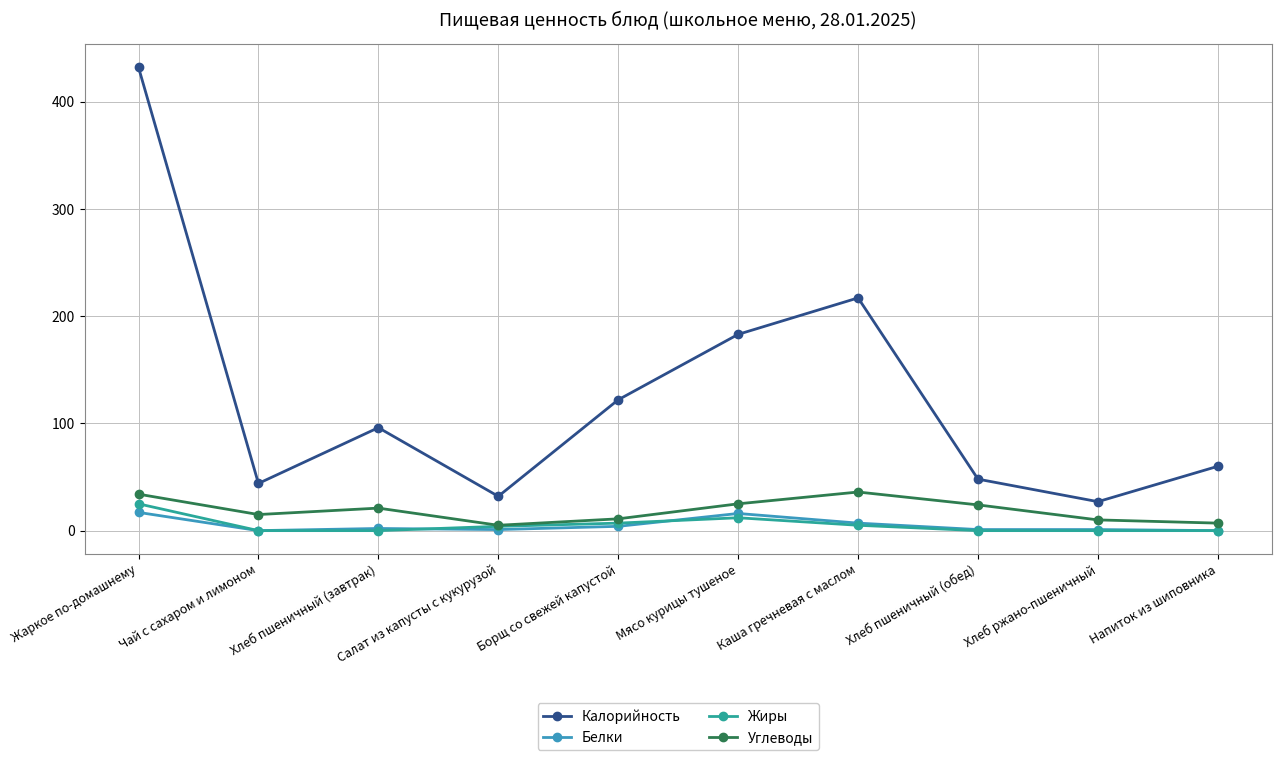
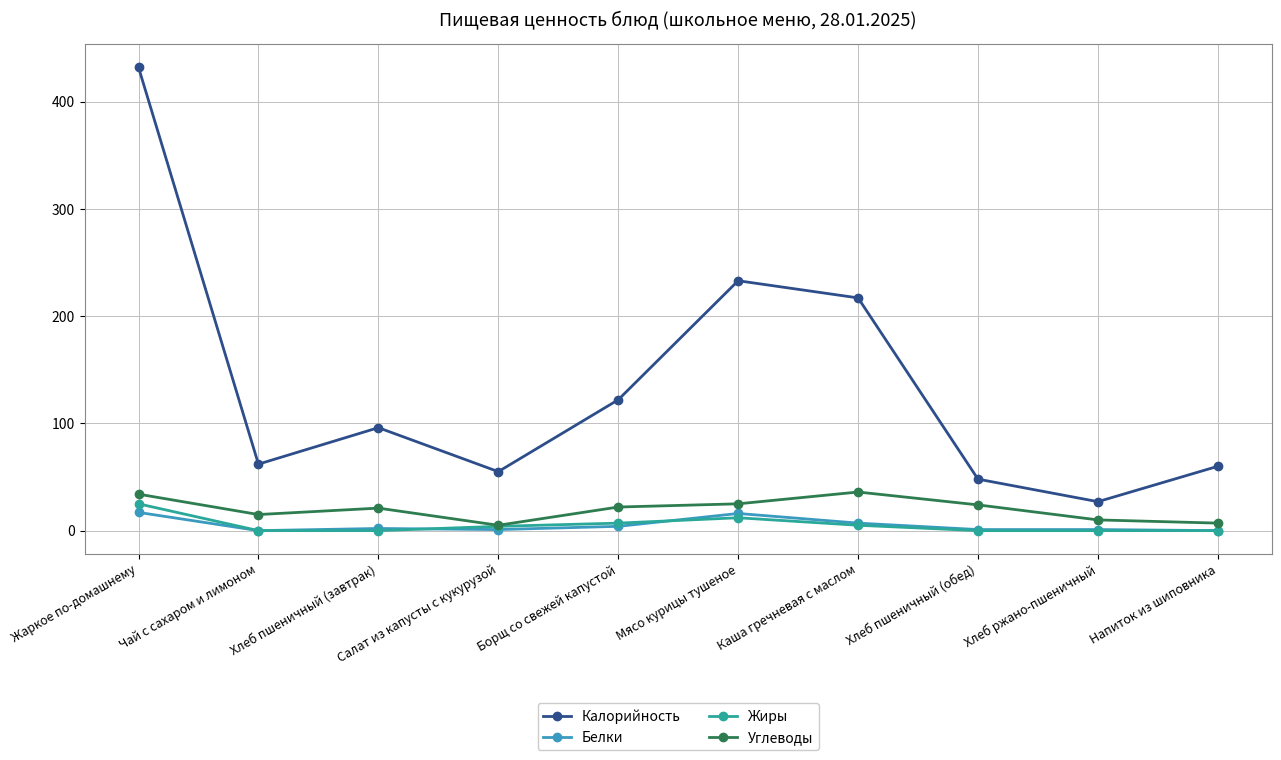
  {
    "Калорийность": {
      "Жаркое по-домашнему": 432,
-     "Чай с сахаром и лимоном": 44,
+     "Чай с сахаром и лимоном": 62,
      "Хлеб пшеничный (завтрак)": 96,
-     "Салат из капусты с кукурузой": 32,
+     "Салат из капусты с кукурузой": 55,
      "Борщ со свежей капустой": 122,
-     "Мясо курицы тушеное": 183,
+     "Мясо курицы тушеное": 233,
      "Каша гречневая с маслом": 217,
      "Хлеб пшеничный (обед)": 48,
      "Хлеб ржано-пшеничный": 27,
      "Напиток из шиповника": 60
    },
    "Углеводы": {
      "Жаркое по-домашнему": 34,
      "Чай с сахаром и лимоном": 15,
      "Хлеб пшеничный (завтрак)": 21,
-     "Борщ со свежей капустой": 11,
+     "Борщ со свежей капустой": 22,
      "Мясо курицы тушеное": 25,
      "Каша гречневая с маслом": 36,
      "Хлеб пшеничный (обед)": 24,
      "Хлеб ржано-пшеничный": 10,
      "Напиток из шиповника": 7
    }
  }
